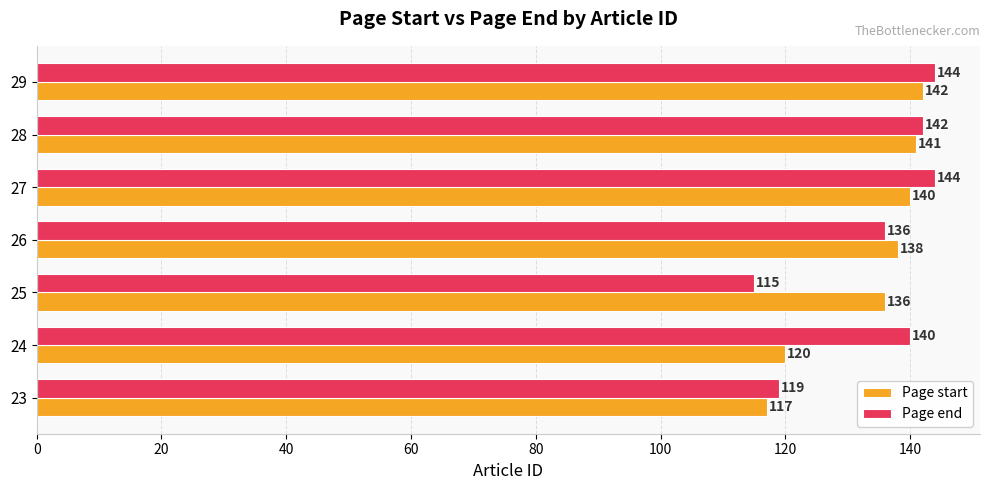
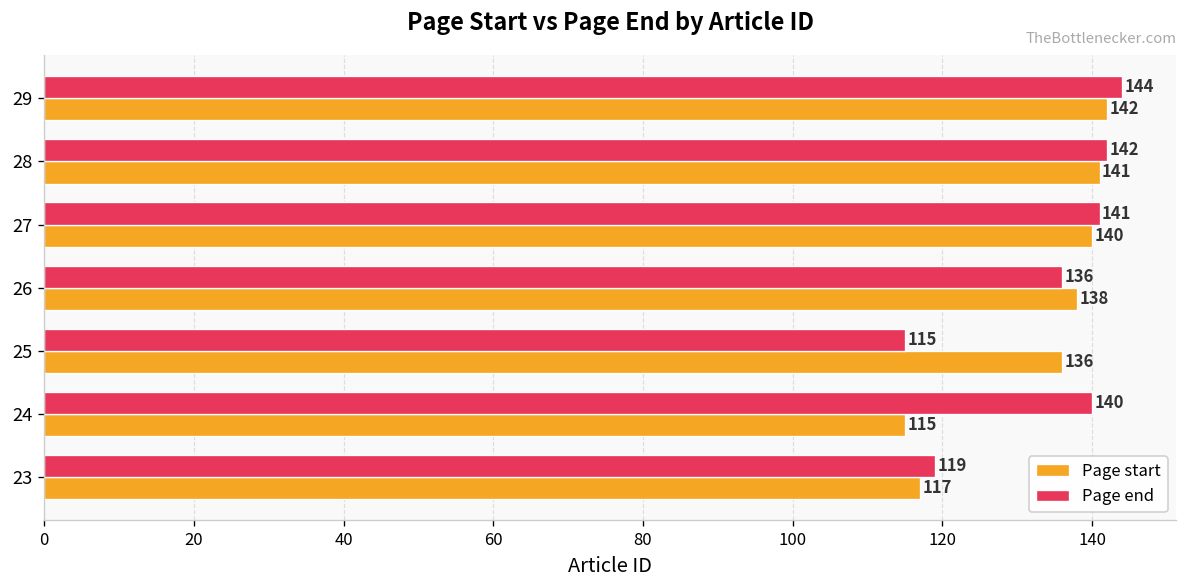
  {
    "Page start": {
      "29": 142,
      "28": 141,
      "27": 140,
      "26": 138,
      "25": 136,
-     "24": 120,
+     "24": 115,
      "23": 117
    },
    "Page end": {
      "29": 144,
      "28": 142,
-     "27": 144,
+     "27": 141,
      "26": 136,
      "25": 115,
      "24": 140,
      "23": 119
    }
  }
